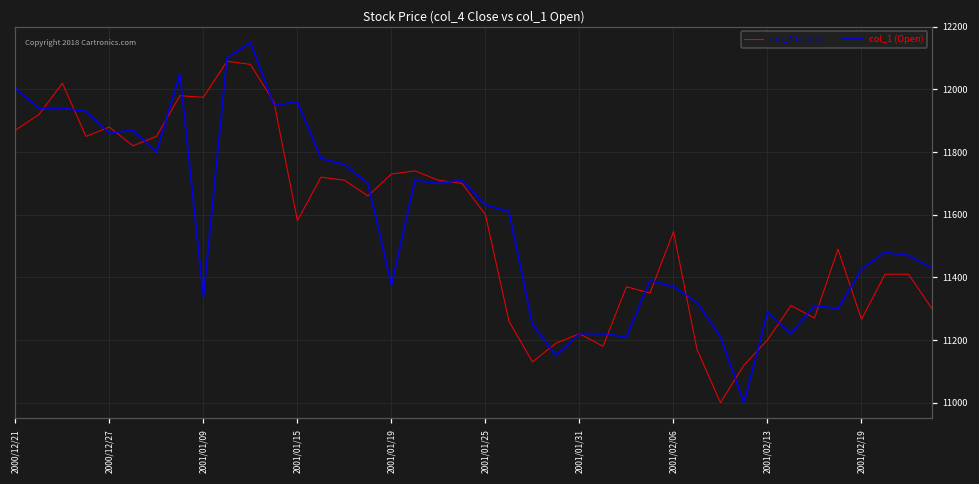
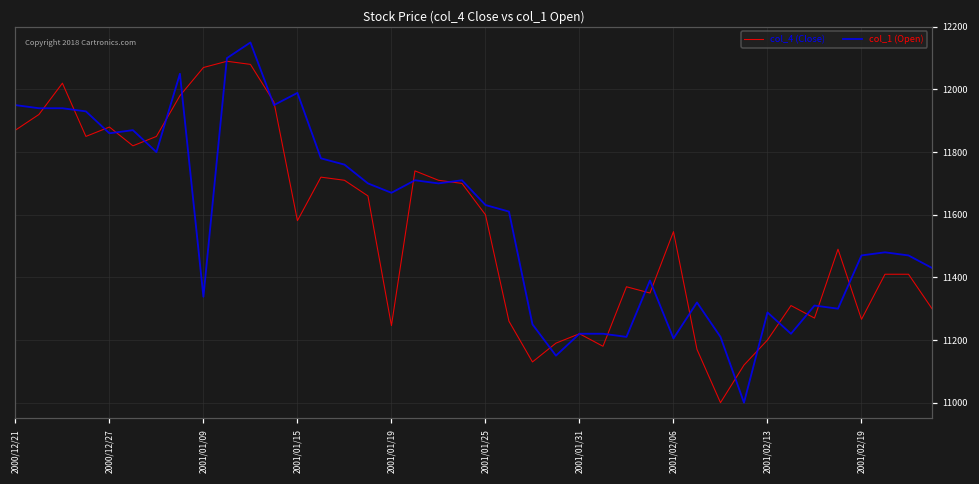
  {
    "col_4 (Close)": {
      "2000/12/21": 11870,
      "2000/12/27": 11880,
-     "2001/01/09": 11980,
+     "2001/01/09": 12070,
      "2001/01/15": 11580,
-     "2001/01/19": 11730,
+     "2001/01/19": 11250,
      "2001/01/25": 11600,
      "2001/02/06": 11550,
      "2001/02/13": 11200,
      "2001/02/19": 11270
    },
    "col_1 (Open)": {
-     "2000/12/21": 12000,
+     "2000/12/21": 11950,
      "2000/12/27": 11860,
      "2001/01/09": 11340,
-     "2001/01/15": 11960,
-     "2001/01/19": 11380,
+     "2001/01/15": 11990,
+     "2001/01/19": 11670,
      "2001/01/25": 11630,
-     "2001/02/06": 11370,
+     "2001/02/06": 11210,
      "2001/02/13": 11290,
-     "2001/02/19": 11430
+     "2001/02/19": 11470
    }
  }
